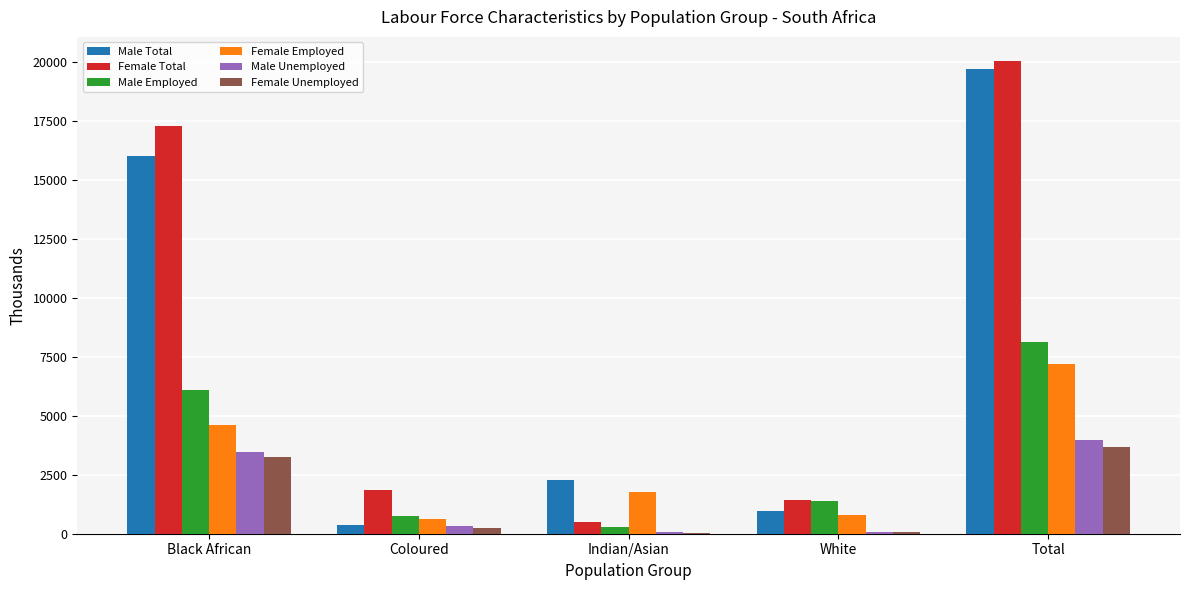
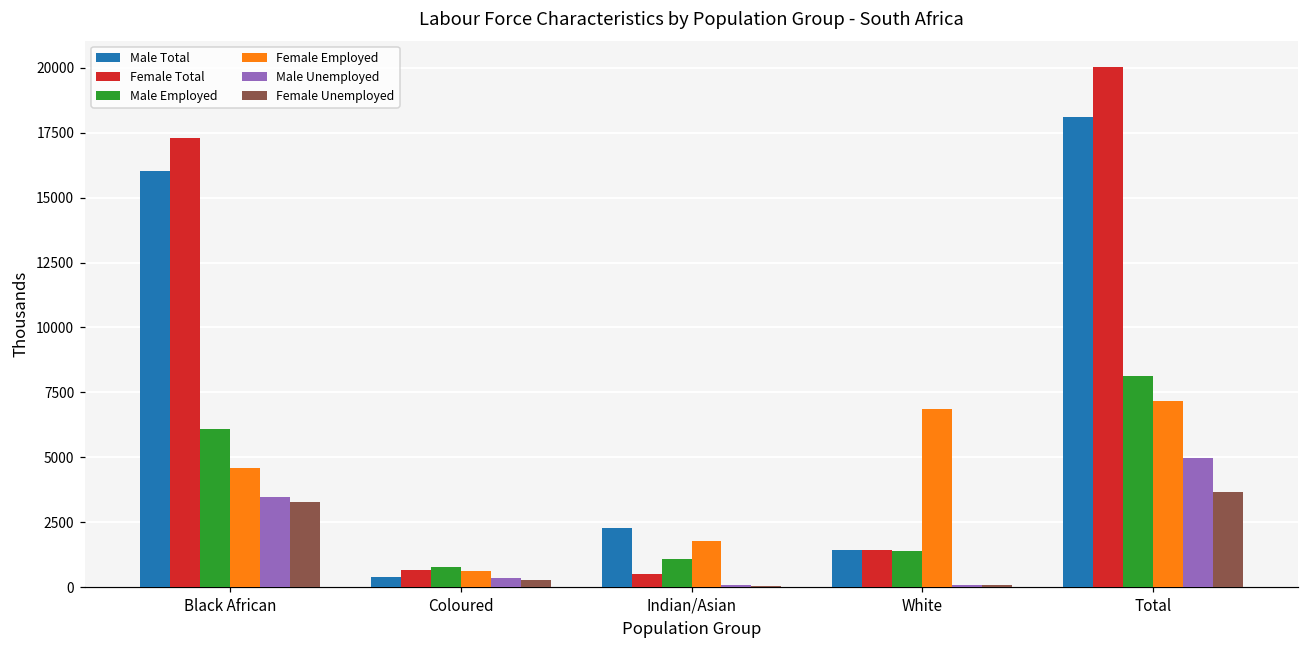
  {
    "Male Total": {
      "Black African": 16000,
      "Coloured": 400,
      "Indian/Asian": 2300,
-     "White": 900,
-     "Total": 19700
+     "White": 1400,
+     "Total": 18100
    },
    "Female Total": {
      "Black African": 17300,
-     "Coloured": 1800,
+     "Coloured": 600,
      "Indian/Asian": 500,
      "White": 1400,
      "Total": 20000
    },
    "Male Employed": {
      "Black African": 6100,
      "Coloured": 800,
-     "Indian/Asian": 300,
+     "Indian/Asian": 1100,
      "White": 1400,
      "Total": 8100
    },
    "Female Employed": {
      "Black African": 4600,
      "Coloured": 600,
      "Indian/Asian": 1800,
-     "White": 800,
+     "White": 6900,
      "Total": 7200
    },
    "Male Unemployed": {
      "Black African": 3500,
      "Coloured": 300,
-     "Total": 4000
+     "Total": 5000
    },
    "Female Unemployed": {
      "Black African": 3300,
      "Coloured": 300,
      "Total": 3700
    }
  }
